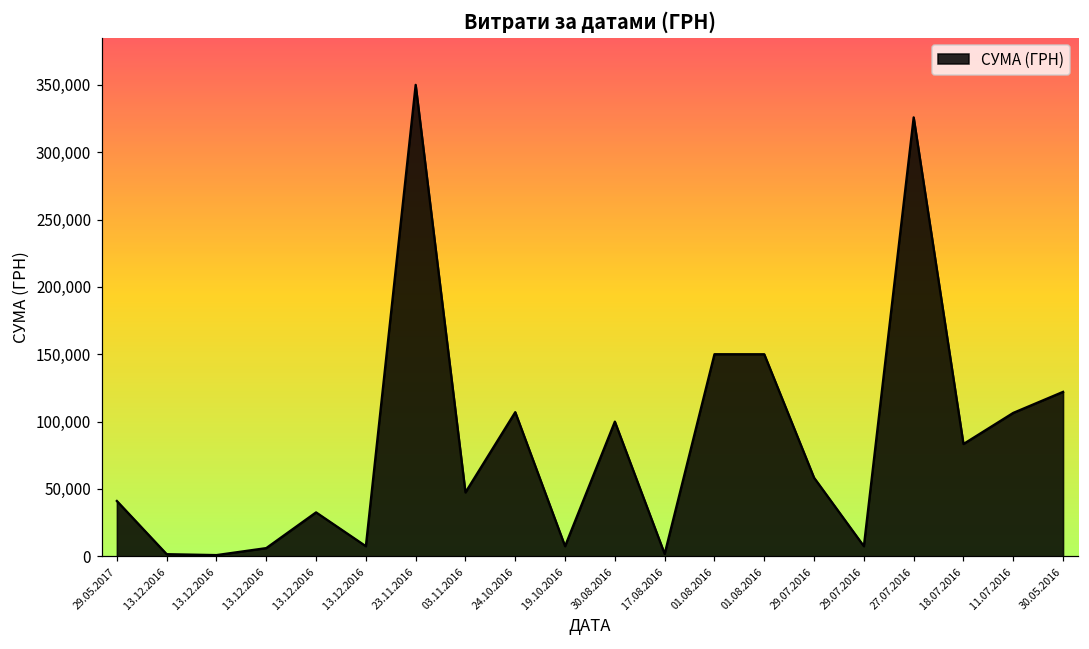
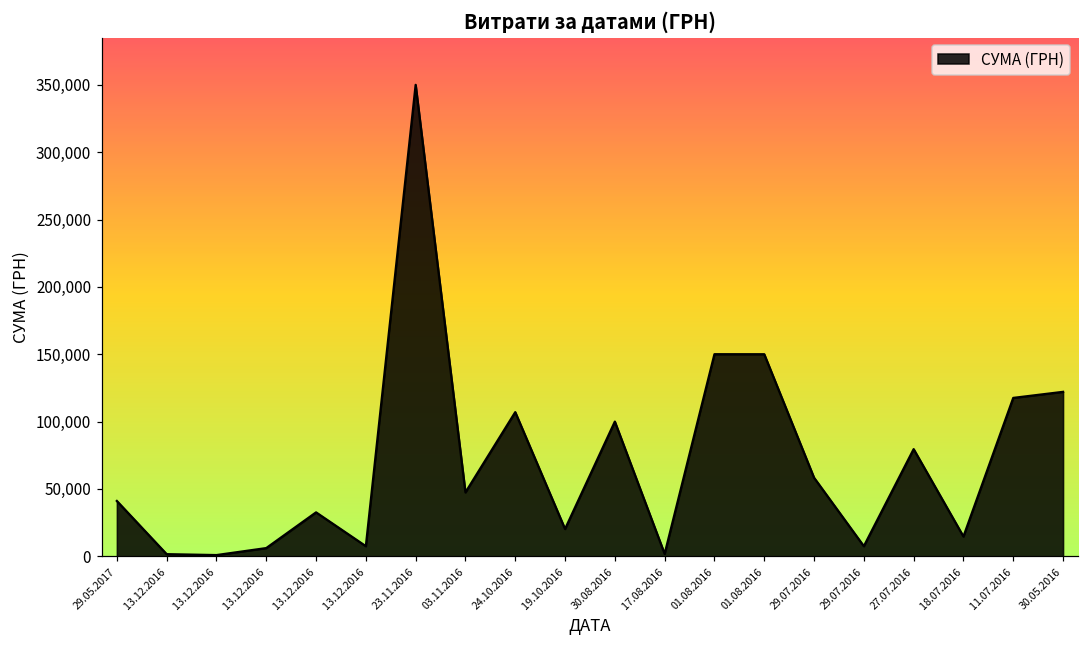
  {
    "29.05.2017": "41,000",
    "23.11.2016": "350,000",
    "03.11.2016": "47,000",
    "24.10.2016": "107,000",
-   "19.10.2016": "8,000",
+   "19.10.2016": "20,000",
    "30.08.2016": "100,000",
    "17.08.2016": "2,000",
-   "27.07.2016": "326,000",
-   "18.07.2016": "83,000",
-   "11.07.2016": "106,000",
+   "27.07.2016": "80,000",
+   "18.07.2016": "15,000",
+   "11.07.2016": "118,000",
    "30.05.2016": "122,000"
  }
